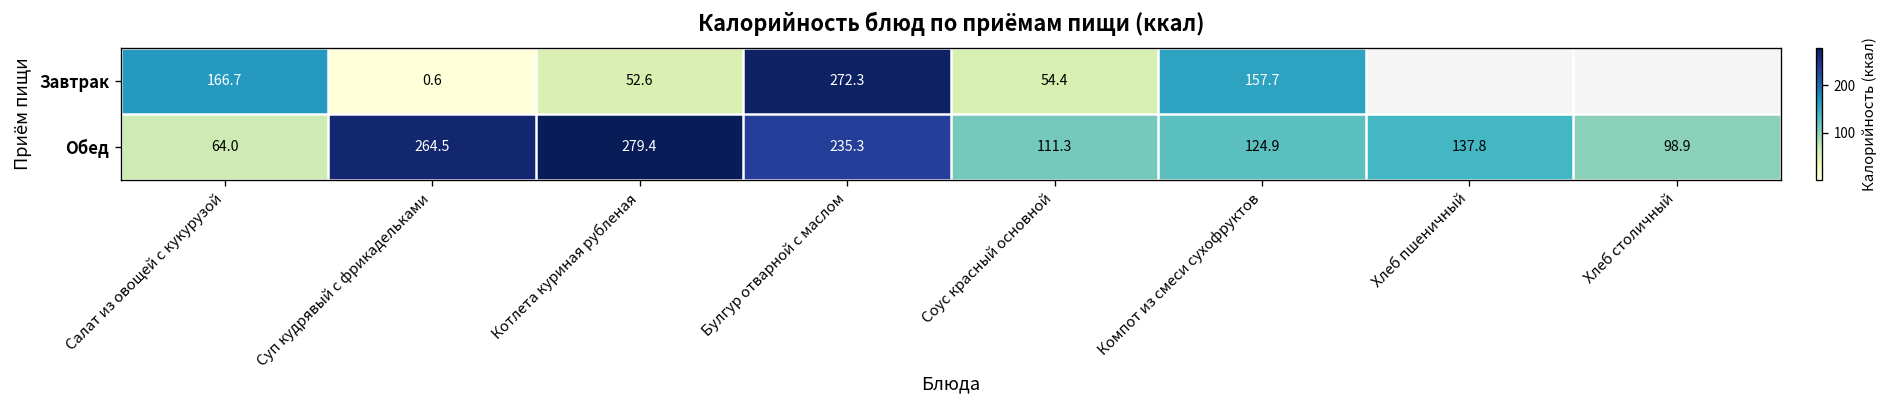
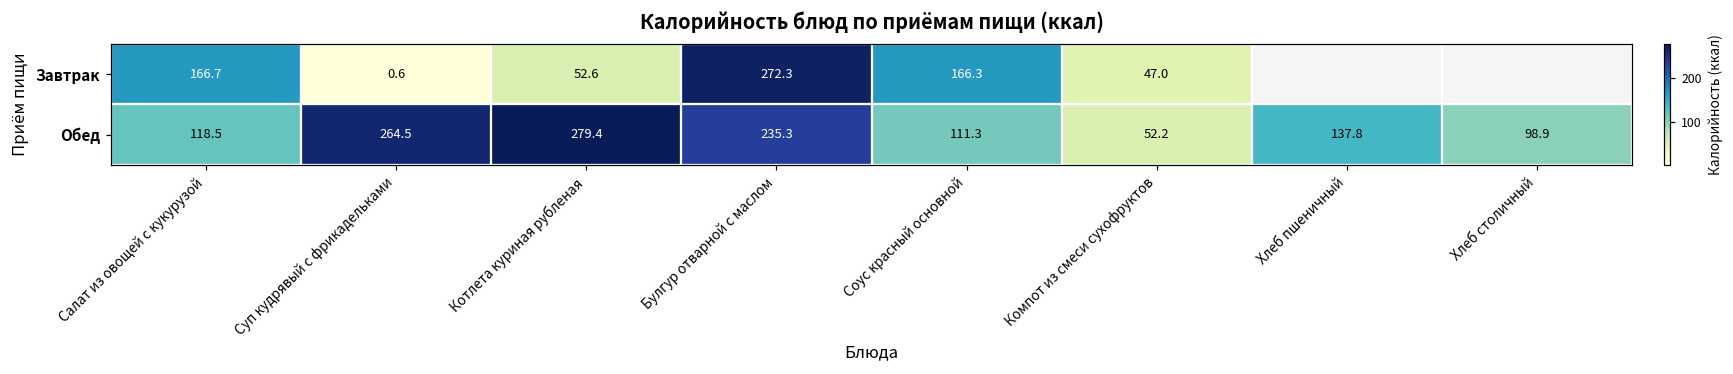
  {
    "Завтрак": {
      "Салат из овощей с кукурузой": 166.7,
      "Суп кудрявый с фрикадельками": 0.6,
      "Котлета куриная рубленая": 52.6,
      "Булгур отварной с маслом": 272.3,
-     "Соус красный основной": 54.4,
-     "Компот из смеси сухофруктов": 157.7
+     "Соус красный основной": 166.3,
+     "Компот из смеси сухофруктов": 47.0
    },
    "Обед": {
-     "Салат из овощей с кукурузой": 64.0,
+     "Салат из овощей с кукурузой": 118.5,
      "Суп кудрявый с фрикадельками": 264.5,
      "Котлета куриная рубленая": 279.4,
      "Булгур отварной с маслом": 235.3,
      "Соус красный основной": 111.3,
-     "Компот из смеси сухофруктов": 124.9,
+     "Компот из смеси сухофруктов": 52.2,
      "Хлеб пшеничный": 137.8,
      "Хлеб столичный": 98.9
    }
  }
